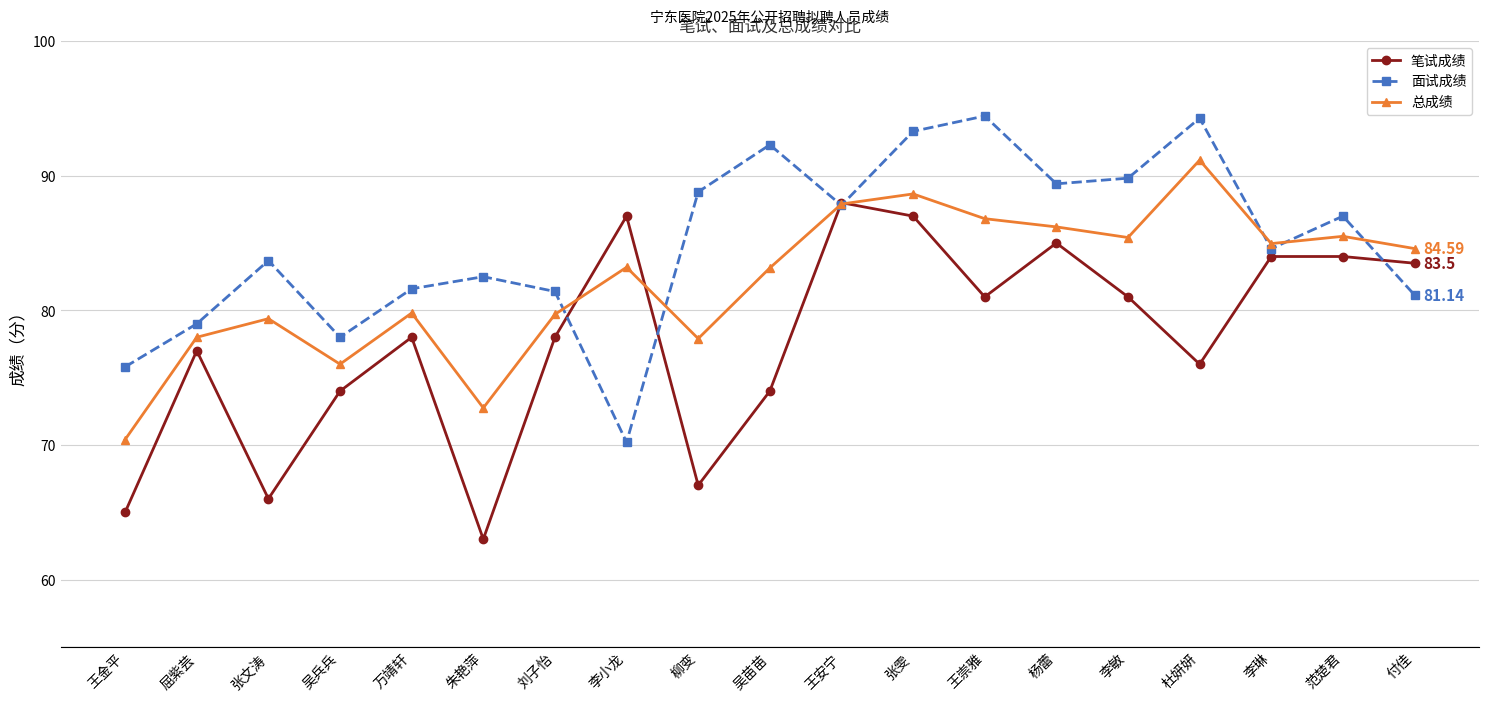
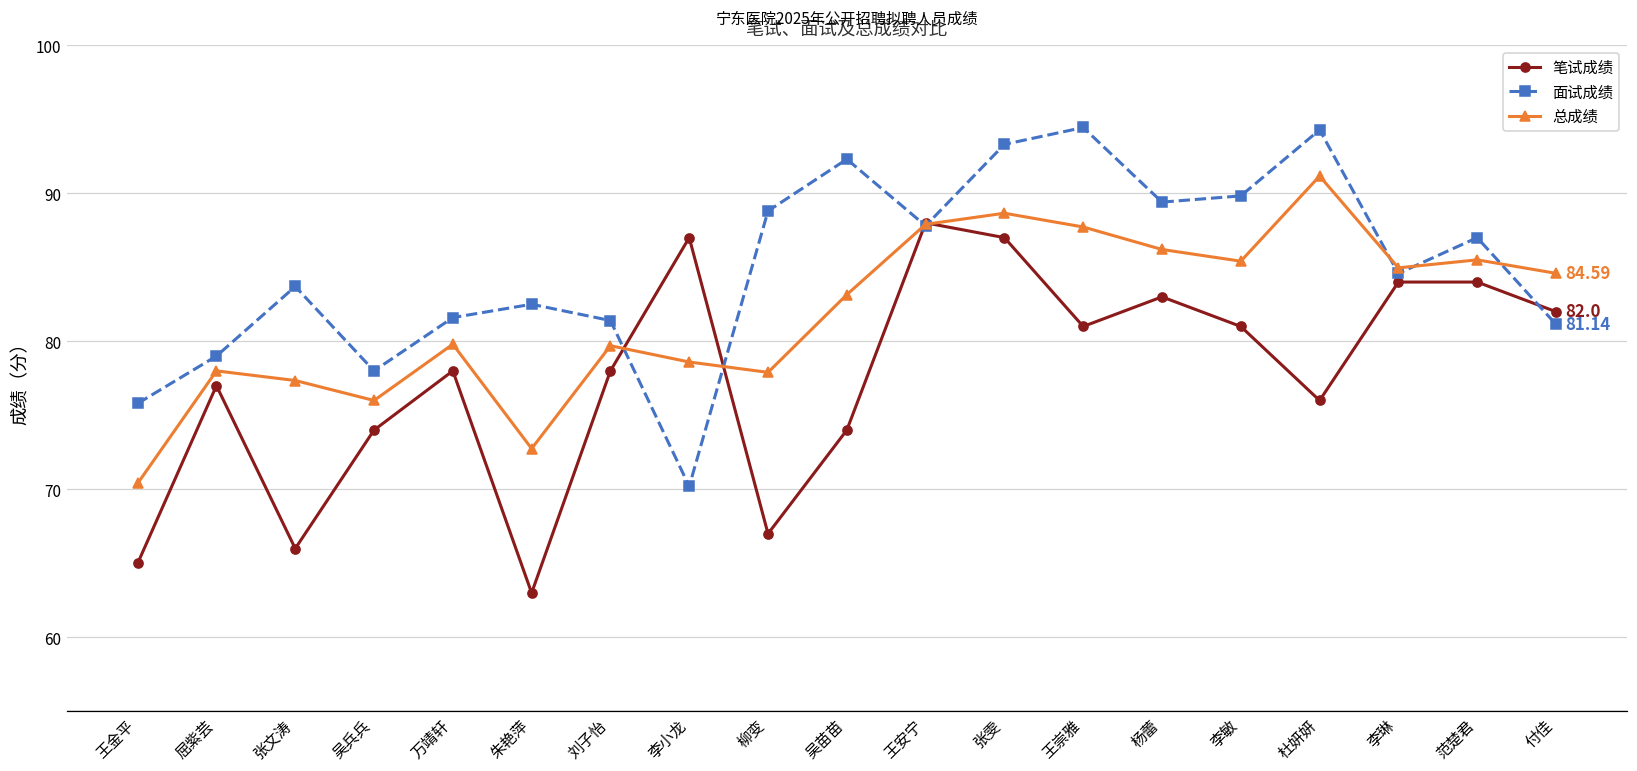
  {
    "笔试成绩": {
-     "杨蕾": 85,
-     "付佳": 83.5
+     "杨蕾": 83,
+     "付佳": 82.0
    },
    "面试成绩": {
      "王金平": 75.8,
      "屈紫芸": 79.0,
      "张文涛": 83.7,
      "吴兵兵": 78.0,
      "万靖轩": 81.6,
      "朱艳萍": 82.5,
      "刘子怡": 81.4,
      "李小龙": 70.2,
      "柳变": 88.8,
      "吴苗苗": 92.3,
      "张雯": 93.3,
      "王崇雅": 94.4,
      "杨蕾": 89.4,
      "李敏": 89.8,
      "杜妍妍": 94.3,
      "李琳": 84.6,
      "范楚君": 87.0
    },
    "总成绩": {
      "王金平": 70.4,
      "屈紫芸": 78.0,
-     "张文涛": 79.4,
+     "张文涛": 77.4,
      "吴兵兵": 76.0,
      "万靖轩": 79.8,
      "朱艳萍": 72.8,
      "刘子怡": 79.7,
-     "李小龙": 83.2,
+     "李小龙": 78.6,
      "柳变": 77.9,
      "吴苗苗": 83.2,
      "张雯": 88.7,
-     "王崇雅": 86.8,
+     "王崇雅": 87.7,
      "杨蕾": 86.2,
      "李敏": 85.4,
      "杜妍妍": 91.2,
      "李琳": 85.0,
      "范楚君": 85.5
    }
  }
